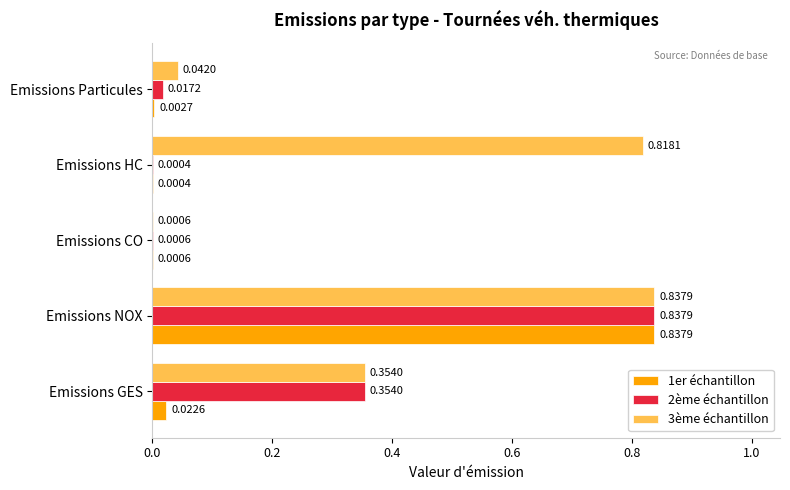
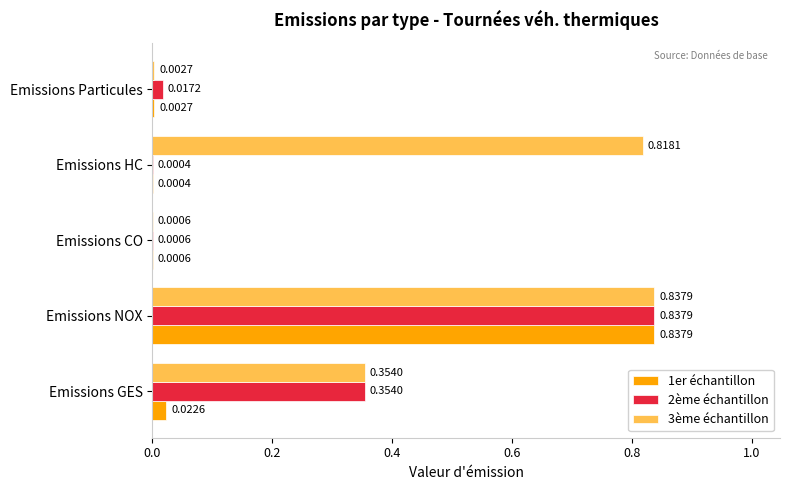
  {
    "1er échantillon": {
      "Emissions Particules": 0.0027,
      "Emissions HC": 0.0004,
      "Emissions CO": 0.0006,
      "Emissions NOX": 0.8379,
      "Emissions GES": 0.0226
    },
    "2ème échantillon": {
      "Emissions Particules": 0.0172,
      "Emissions HC": 0.0004,
      "Emissions CO": 0.0006,
      "Emissions NOX": 0.8379,
      "Emissions GES": 0.3540
    },
    "3ème échantillon": {
-     "Emissions Particules": 0.0420,
+     "Emissions Particules": 0.0027,
      "Emissions HC": 0.8181,
      "Emissions CO": 0.0006,
      "Emissions NOX": 0.8379,
      "Emissions GES": 0.3540
    }
  }
